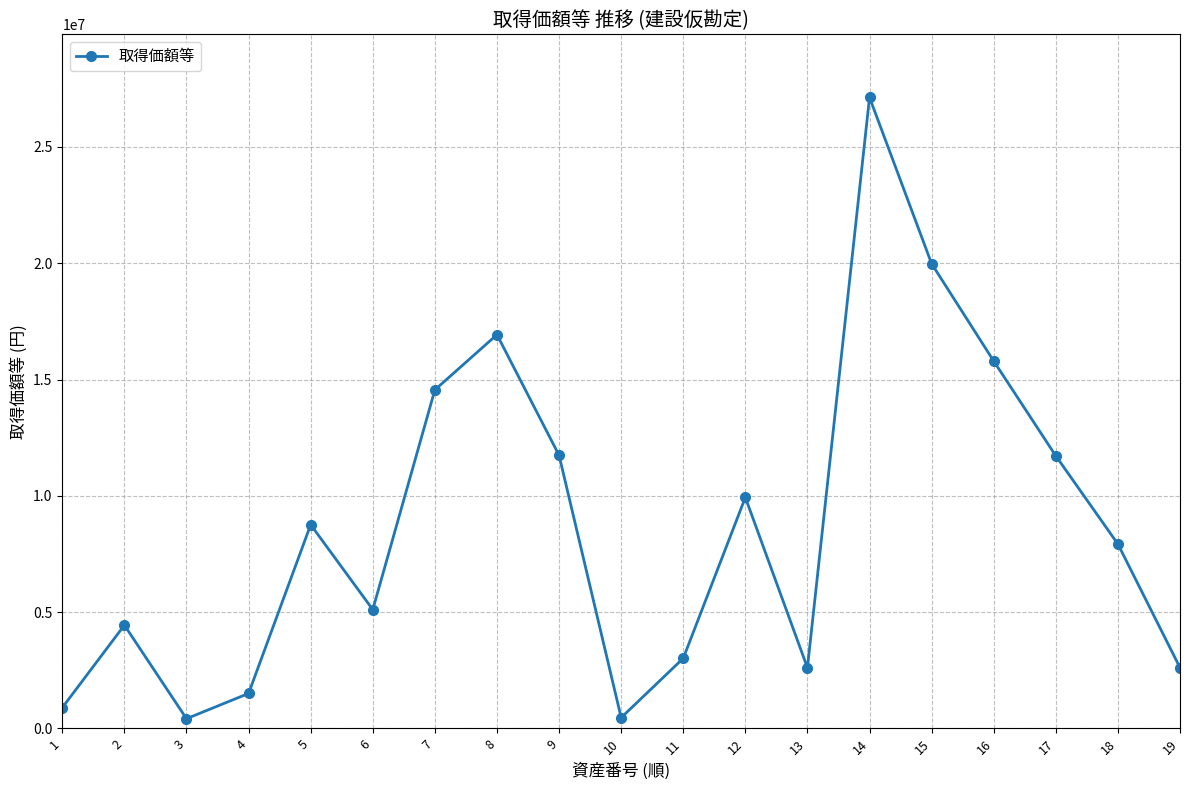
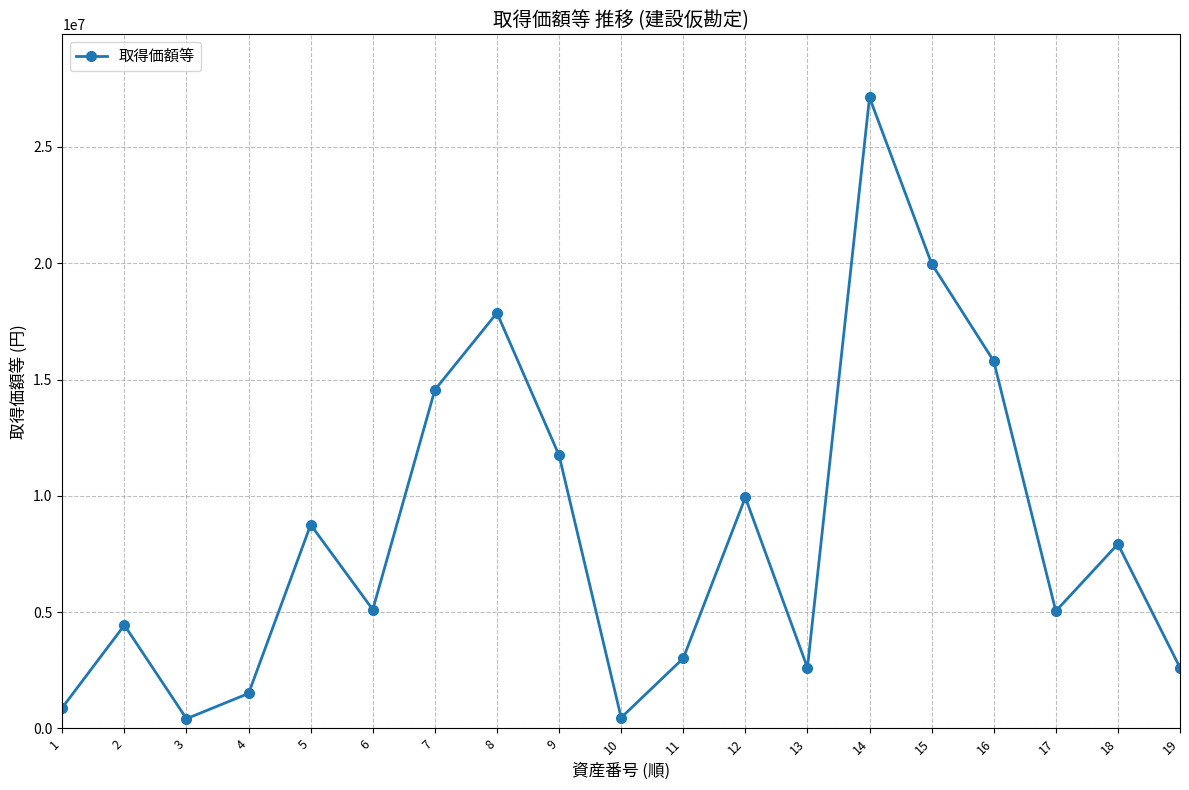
  {
    "1": 900000,
    "2": 4400000,
    "3": 400000,
    "4": 1500000,
    "5": 8800000,
    "6": 5100000,
    "7": 14600000,
-   "8": 16900000,
+   "8": 17900000,
    "9": 11700000,
    "10": 500000,
    "11": 3000000,
    "12": 9900000,
    "13": 2600000,
    "14": 27100000,
    "15": 20000000,
    "16": 15800000,
-   "17": 11700000,
+   "17": 5000000,
    "18": 7900000,
    "19": 2600000
  }
